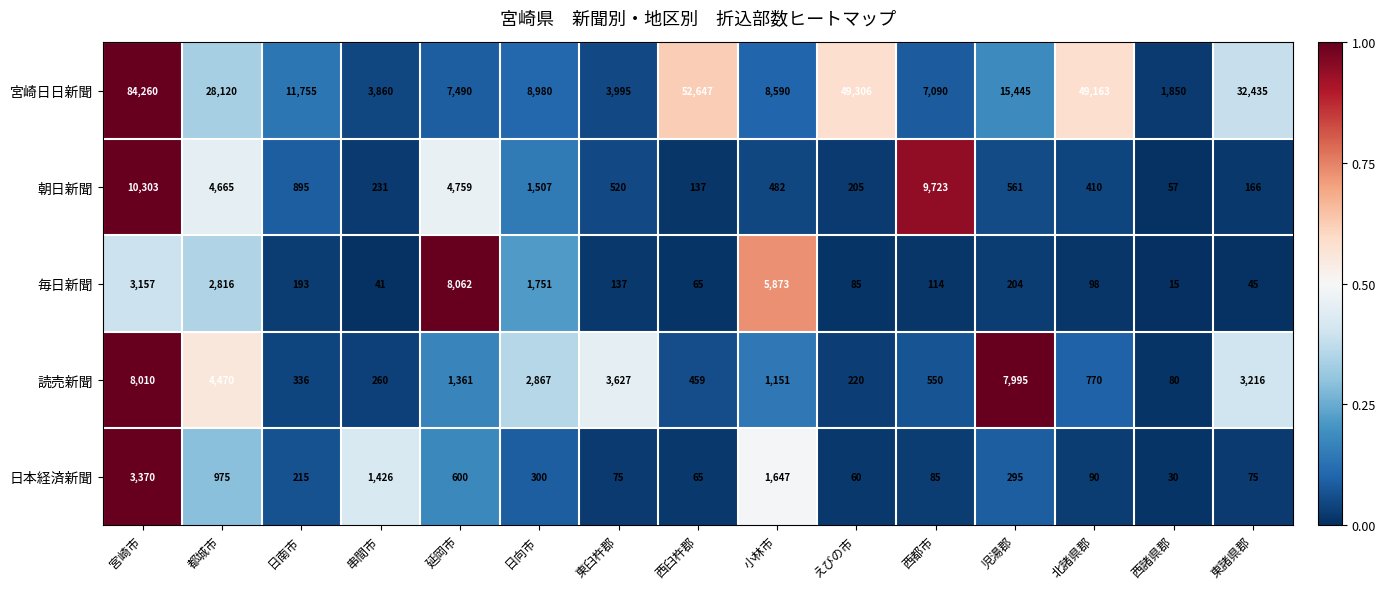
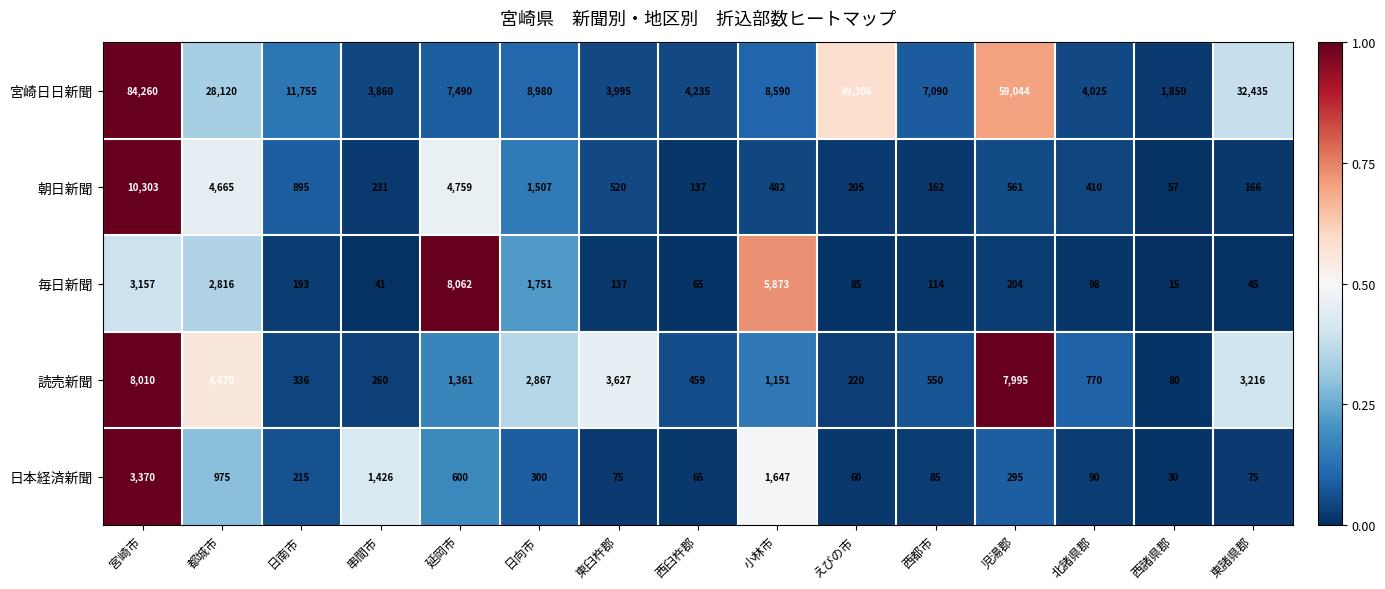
  {
    "宮崎日日新聞": {
      "宮崎市": "84,260",
      "都城市": "28,120",
      "日南市": "11,755",
      "串間市": "3,860",
      "延岡市": "7,490",
      "日向市": "8,980",
      "東臼杵郡": "3,995",
-     "西臼杵郡": "52,647",
+     "西臼杵郡": "4,235",
      "小林市": "8,590",
      "えびの市": "49,306",
      "西都市": "7,090",
-     "児湯郡": "15,445",
-     "北諸県郡": "49,163",
+     "児湯郡": "59,044",
+     "北諸県郡": "4,025",
      "西諸県郡": "1,850",
      "東諸県郡": "32,435"
    },
    "朝日新聞": {
      "宮崎市": "10,303",
      "都城市": "4,665",
      "日南市": "895",
      "串間市": "231",
      "延岡市": "4,759",
      "日向市": "1,507",
      "東臼杵郡": "520",
      "西臼杵郡": "137",
      "小林市": "482",
      "えびの市": "205",
-     "西都市": "9,723",
+     "西都市": "162",
      "児湯郡": "561",
      "北諸県郡": "410",
      "西諸県郡": "57",
      "東諸県郡": "166"
    },
    "毎日新聞": {
      "宮崎市": "3,157",
      "都城市": "2,816",
      "日南市": "193",
      "串間市": "41",
      "延岡市": "8,062",
      "日向市": "1,751",
      "東臼杵郡": "137",
      "西臼杵郡": "65",
      "小林市": "5,873",
      "えびの市": "85",
      "西都市": "114",
      "児湯郡": "204",
      "北諸県郡": "98",
      "西諸県郡": "15",
      "東諸県郡": "45"
    },
    "読売新聞": {
      "宮崎市": "8,010",
      "日南市": "336",
      "串間市": "260",
      "延岡市": "1,361",
      "日向市": "2,867",
      "東臼杵郡": "3,627",
      "西臼杵郡": "459",
      "小林市": "1,151",
      "えびの市": "220",
      "西都市": "550",
      "児湯郡": "7,995",
      "北諸県郡": "770",
      "西諸県郡": "80",
      "東諸県郡": "3,216"
    },
    "日本経済新聞": {
      "宮崎市": "3,370",
      "都城市": "975",
      "日南市": "215",
      "串間市": "1,426",
      "延岡市": "600",
      "日向市": "300",
      "東臼杵郡": "75",
      "西臼杵郡": "65",
      "小林市": "1,647",
      "えびの市": "60",
      "西都市": "85",
      "児湯郡": "295",
      "北諸県郡": "90",
      "西諸県郡": "30",
      "東諸県郡": "75"
    }
  }
